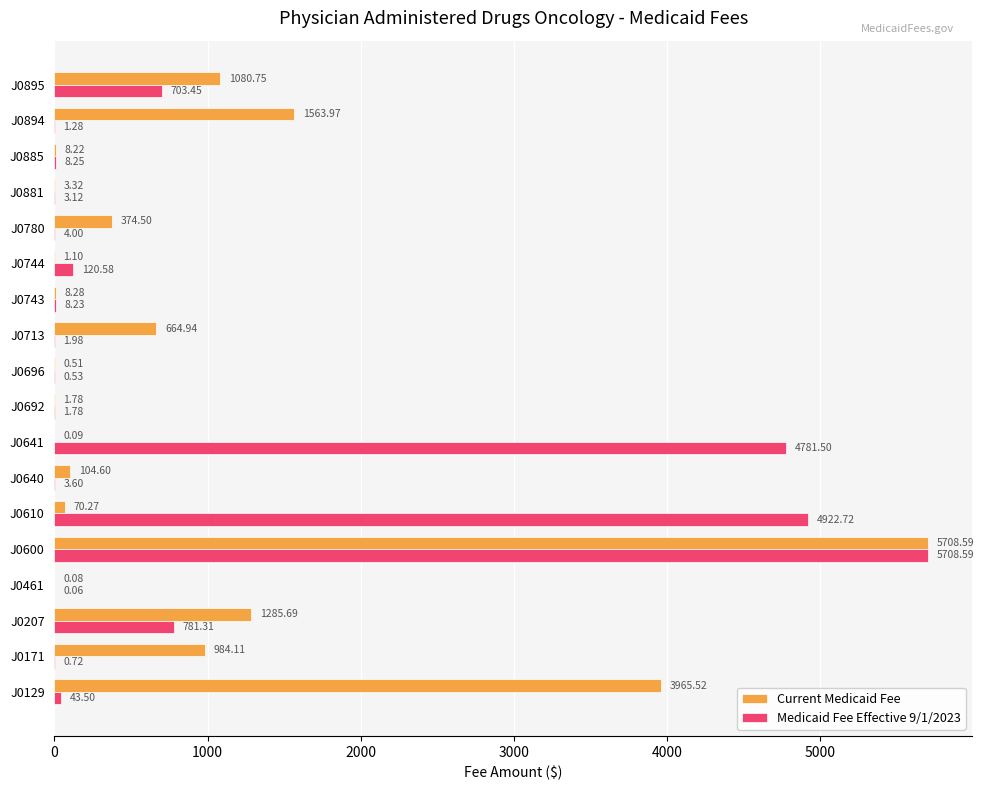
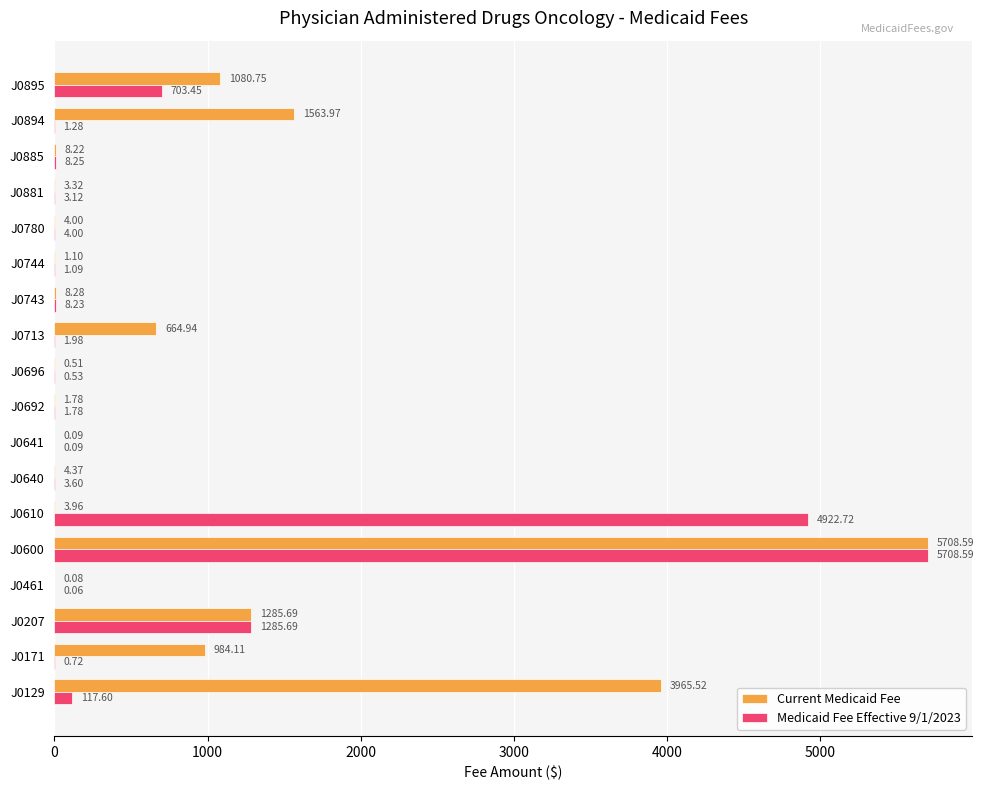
  {
    "Current Medicaid Fee": {
      "J0895": 1080.75,
      "J0894": 1563.97,
      "J0885": 8.22,
      "J0881": 3.32,
-     "J0780": 374.50,
+     "J0780": 4.00,
      "J0744": 1.10,
      "J0743": 8.28,
      "J0713": 664.94,
      "J0696": 0.51,
      "J0692": 1.78,
      "J0641": 0.09,
-     "J0640": 104.60,
-     "J0610": 70.27,
+     "J0640": 4.37,
+     "J0610": 3.96,
      "J0600": 5708.59,
      "J0461": 0.08,
      "J0207": 1285.69,
      "J0171": 984.11,
      "J0129": 3965.52
    },
    "Medicaid Fee Effective 9/1/2023": {
      "J0895": 703.45,
      "J0894": 1.28,
      "J0885": 8.25,
      "J0881": 3.12,
      "J0780": 4.00,
-     "J0744": 120.58,
+     "J0744": 1.09,
      "J0743": 8.23,
      "J0713": 1.98,
      "J0696": 0.53,
      "J0692": 1.78,
-     "J0641": 4781.50,
+     "J0641": 0.09,
      "J0640": 3.60,
      "J0610": 4922.72,
      "J0600": 5708.59,
      "J0461": 0.06,
-     "J0207": 781.31,
+     "J0207": 1285.69,
      "J0171": 0.72,
-     "J0129": 43.50
+     "J0129": 117.60
    }
  }
